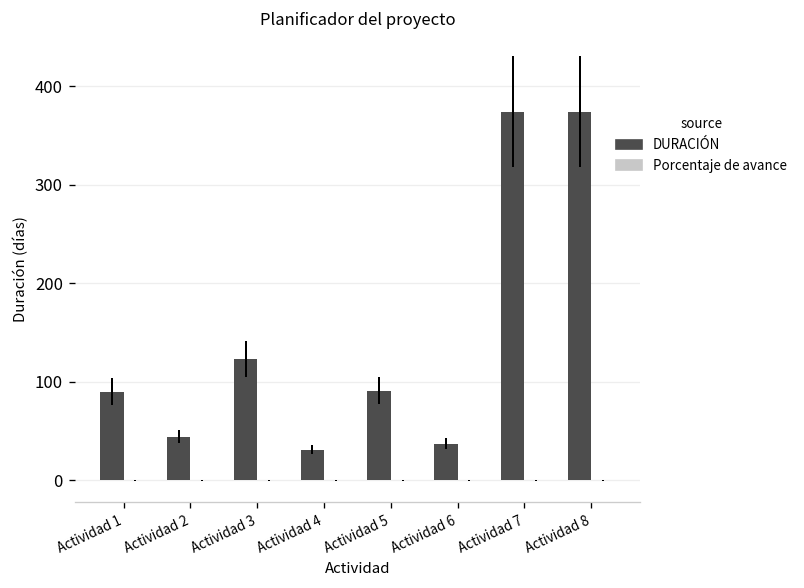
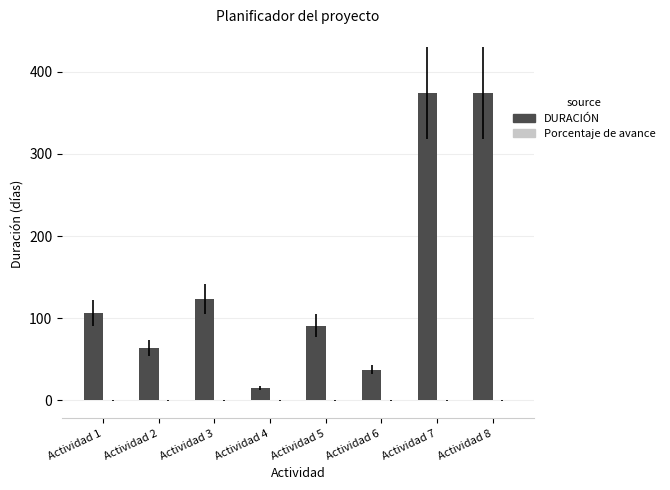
  {
    "DURACIÓN": {
-     "Actividad 1": 90,
-     "Actividad 2": 40,
+     "Actividad 1": 110,
+     "Actividad 2": 60,
      "Actividad 3": 120,
-     "Actividad 4": 30,
+     "Actividad 4": 20,
      "Actividad 5": 90,
      "Actividad 6": 40,
      "Actividad 7": 370,
      "Actividad 8": 370
    },
    "Porcentaje de avance": {
      "Actividad 1": 0,
      "Actividad 2": 0,
      "Actividad 3": 0,
      "Actividad 4": 0,
      "Actividad 5": 0,
      "Actividad 6": 0,
      "Actividad 7": 0,
      "Actividad 8": 0
    }
  }
